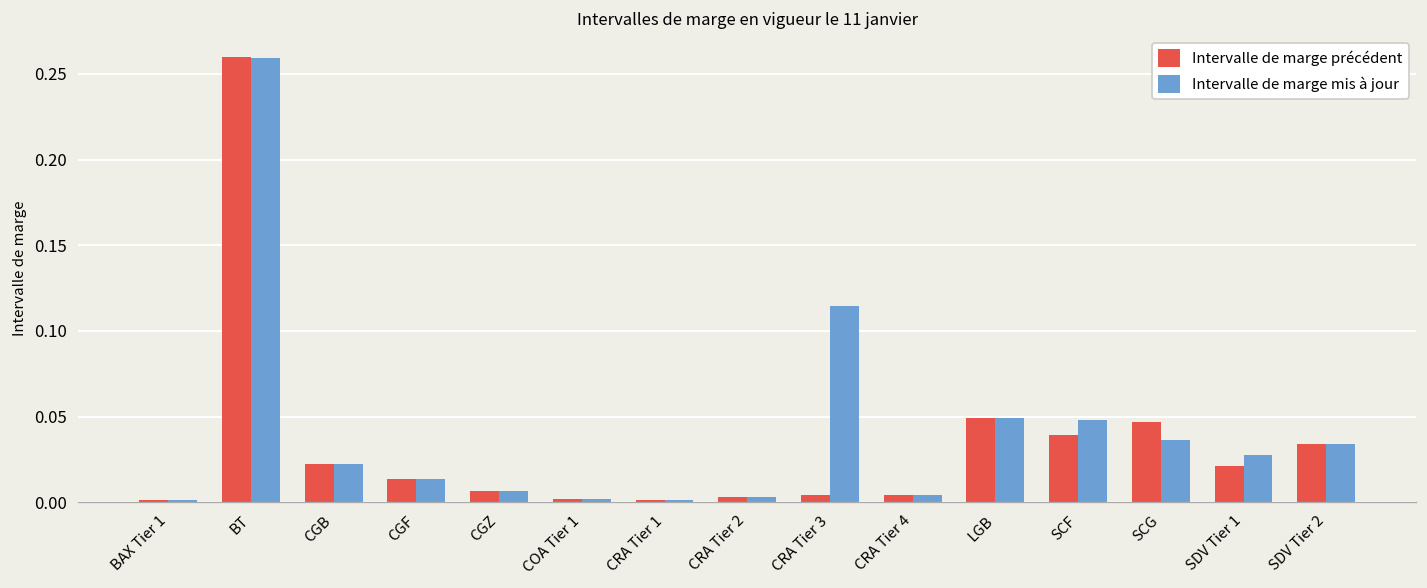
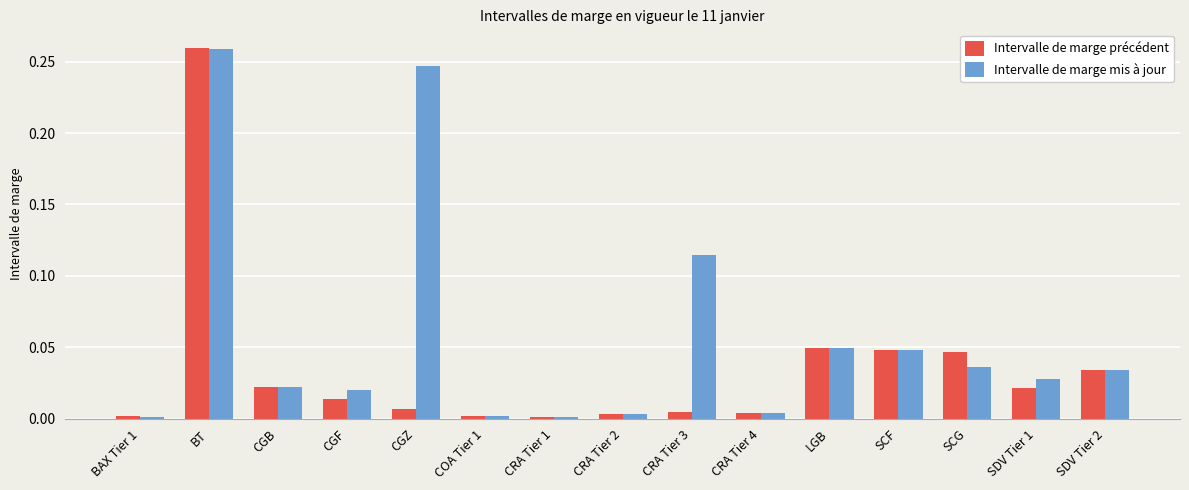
  {
    "Intervalle de marge précédent": {
      "BT": 0.260,
      "CGB": 0.022,
      "CGF": 0.014,
      "CGZ": 0.007,
      "COA Tier 1": 0.002,
      "CRA Tier 2": 0.003,
      "CRA Tier 3": 0.004,
      "CRA Tier 4": 0.004,
      "LGB": 0.049,
-     "SCF": 0.039,
+     "SCF": 0.048,
      "SCG": 0.047,
      "SDV Tier 1": 0.021,
      "SDV Tier 2": 0.034
    },
    "Intervalle de marge mis à jour": {
      "BT": 0.259,
      "CGB": 0.022,
-     "CGF": 0.014,
-     "CGZ": 0.007,
+     "CGF": 0.020,
+     "CGZ": 0.247,
      "COA Tier 1": 0.002,
      "CRA Tier 2": 0.003,
      "CRA Tier 3": 0.115,
      "CRA Tier 4": 0.004,
      "LGB": 0.049,
      "SCF": 0.048,
      "SCG": 0.036,
      "SDV Tier 1": 0.028,
      "SDV Tier 2": 0.034
    }
  }
